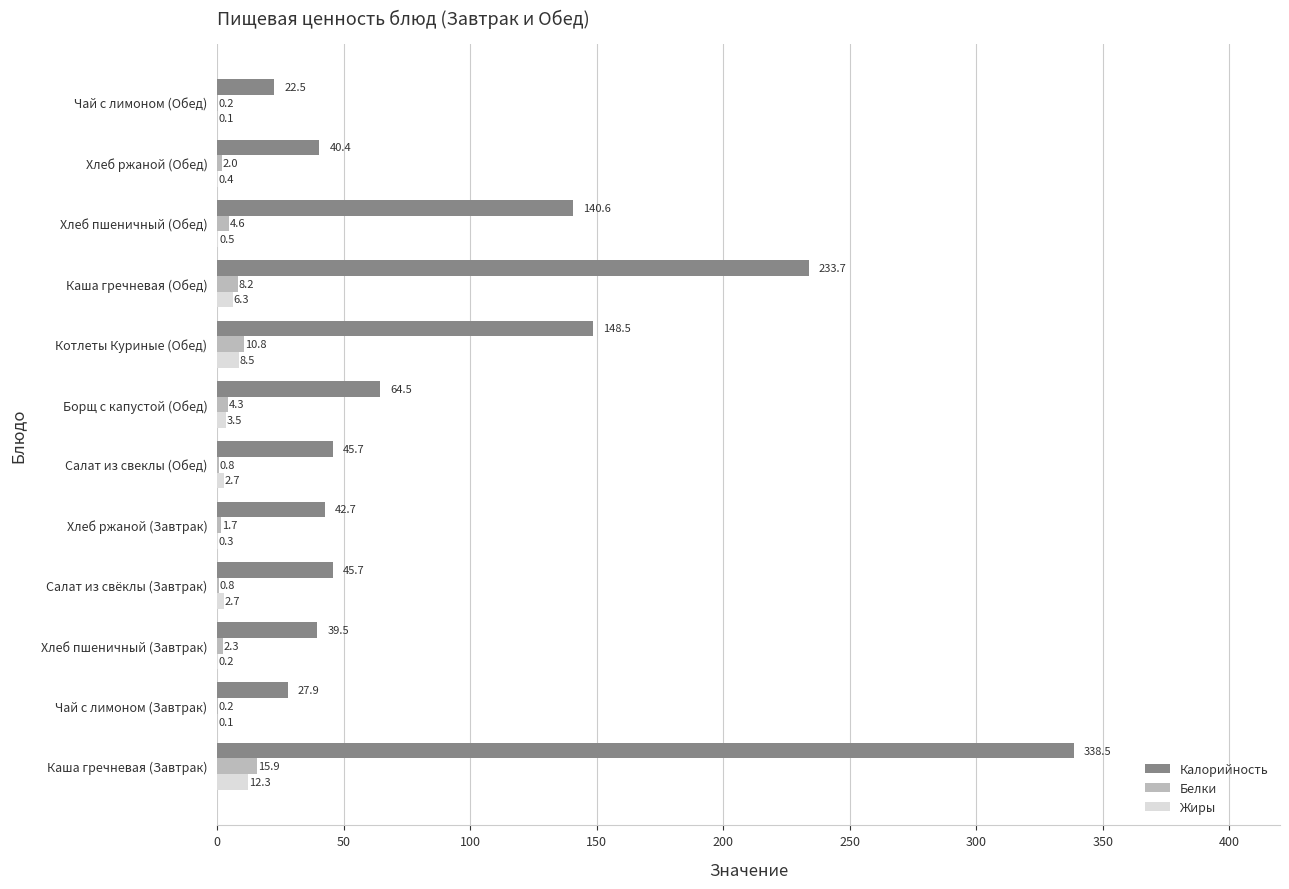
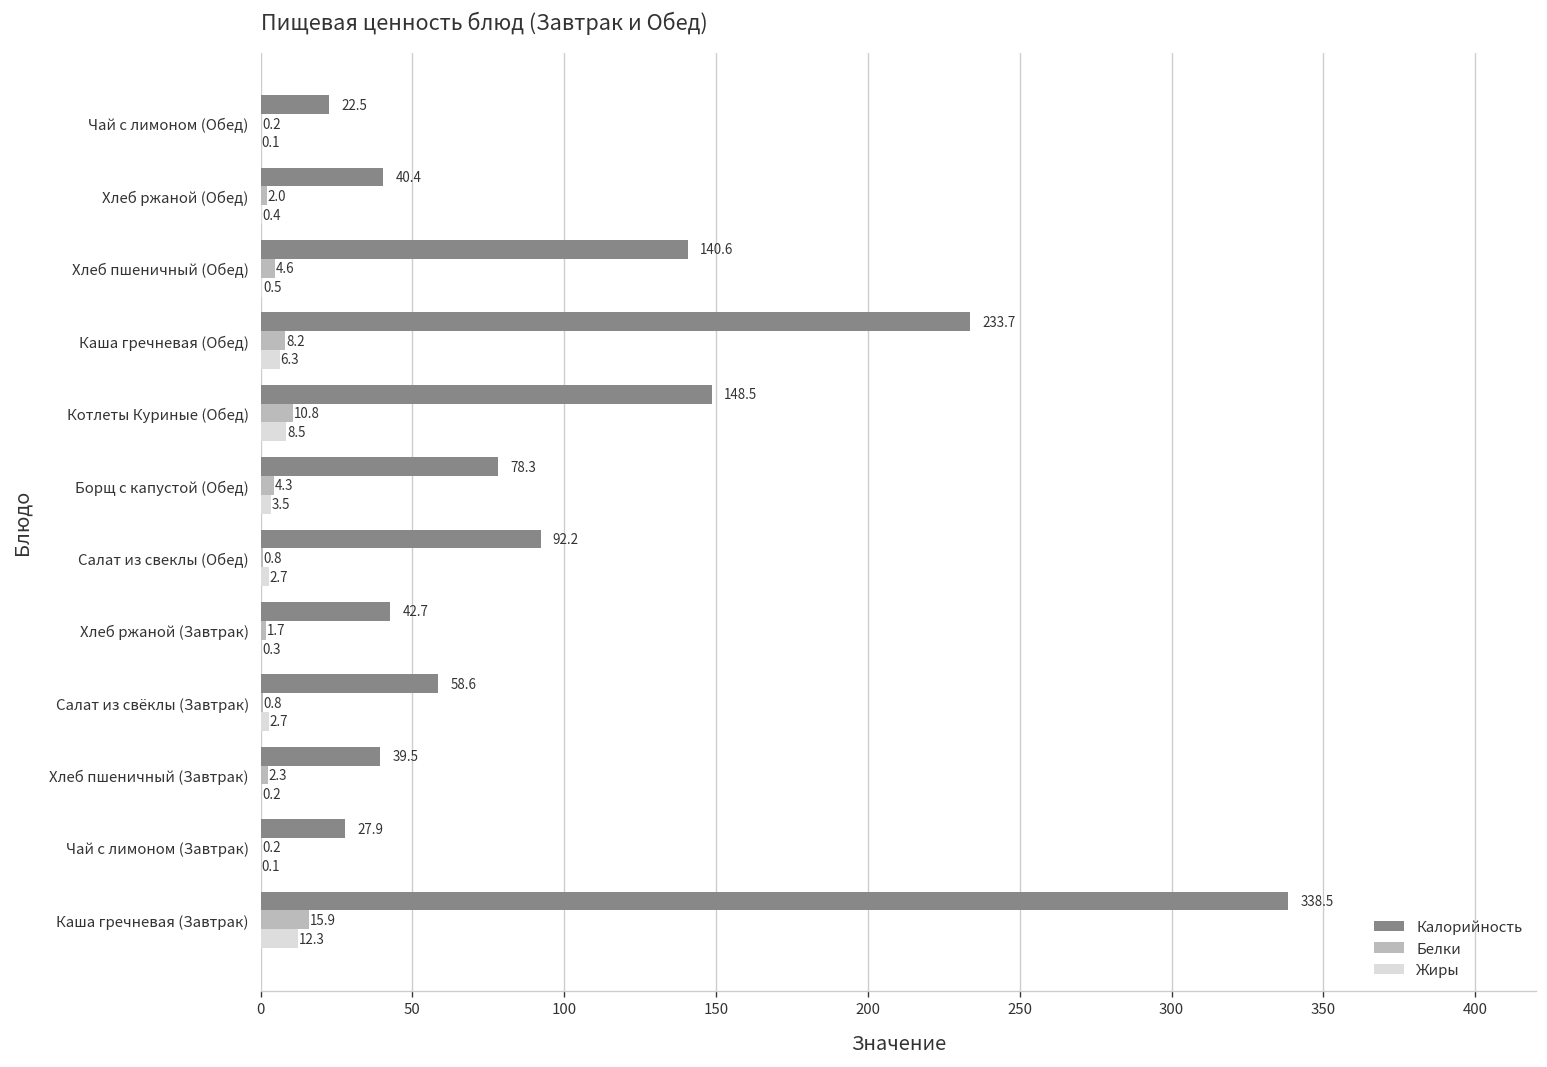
  {
    "Калорийность": {
      "Чай с лимоном (Обед)": 22.5,
      "Хлеб ржаной (Обед)": 40.4,
      "Хлеб пшеничный (Обед)": 140.6,
      "Каша гречневая (Обед)": 233.7,
      "Котлеты Куриные (Обед)": 148.5,
-     "Борщ с капустой (Обед)": 64.5,
-     "Салат из свеклы (Обед)": 45.7,
+     "Борщ с капустой (Обед)": 78.3,
+     "Салат из свеклы (Обед)": 92.2,
      "Хлеб ржаной (Завтрак)": 42.7,
-     "Салат из свёклы (Завтрак)": 45.7,
+     "Салат из свёклы (Завтрак)": 58.6,
      "Хлеб пшеничный (Завтрак)": 39.5,
      "Чай с лимоном (Завтрак)": 27.9,
      "Каша гречневая (Завтрак)": 338.5
    }
  }
